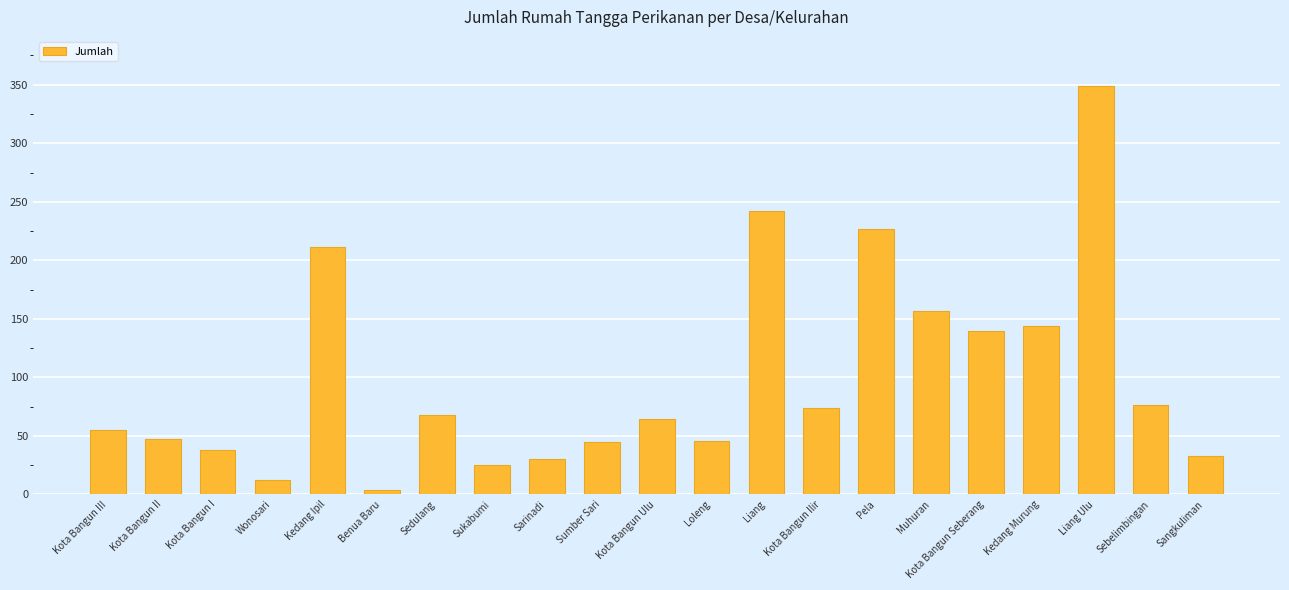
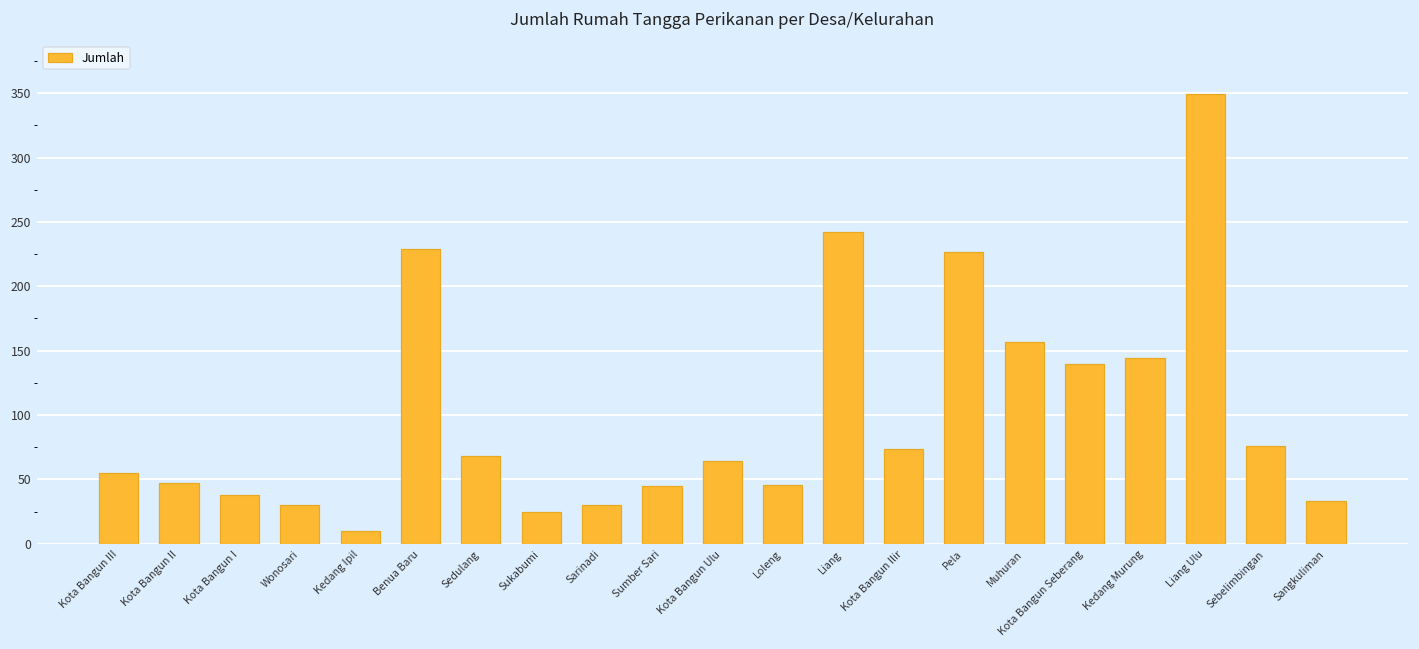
  {
    "Kota Bangun III": 55,
    "Kota Bangun II": 47,
    "Kota Bangun I": 38,
-   "Wonosari": 12,
-   "Kedang Ipil": 211,
-   "Benua Baru": 4,
+   "Wonosari": 30,
+   "Kedang Ipil": 10,
+   "Benua Baru": 229,
    "Sedulang": 68,
    "Sukabumi": 25,
    "Sarinadi": 30,
    "Sumber Sari": 45,
    "Kota Bangun Ulu": 64,
    "Loleng": 46,
    "Liang": 242,
    "Kota Bangun Ilir": 74,
    "Pela": 227,
    "Muhuran": 157,
    "Kota Bangun Seberang": 140,
    "Kedang Murung": 144,
    "Liang Ulu": 349,
    "Sebelimbingan": 76,
    "Sangkuliman": 33
  }
